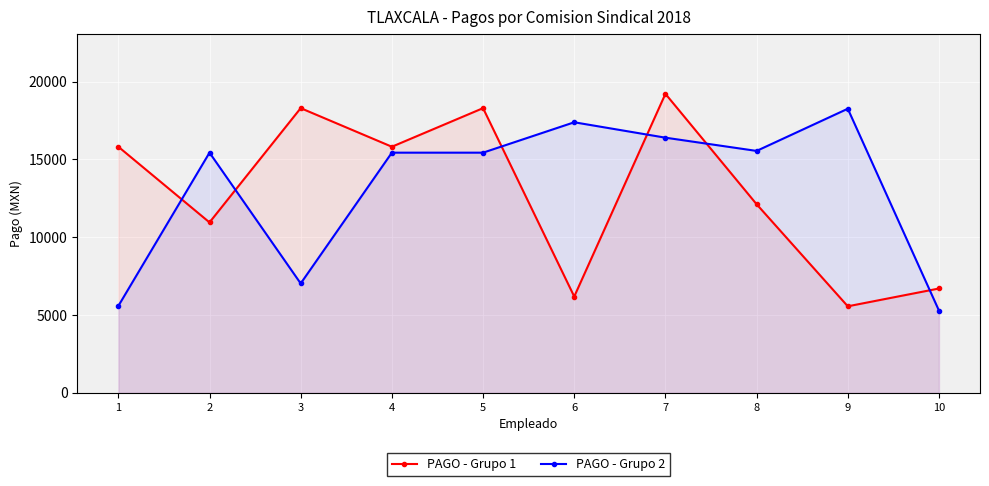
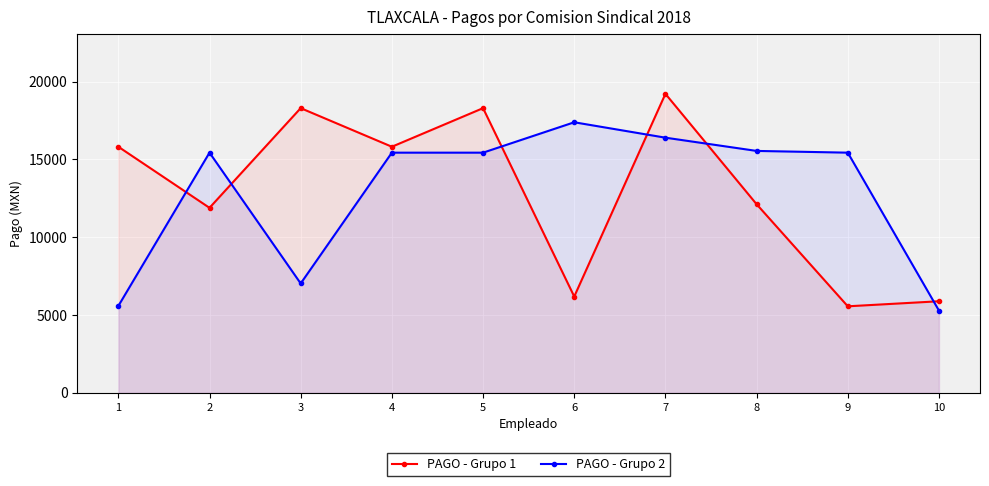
  {
    "PAGO - Grupo 1": {
      "1": 15800,
-     "2": 11000,
+     "2": 11900,
      "3": 18300,
      "4": 15800,
      "5": 18300,
      "6": 6200,
      "7": 19200,
      "8": 12100,
      "9": 5600,
-     "10": 6700
+     "10": 5900
    },
    "PAGO - Grupo 2": {
      "1": 5600,
      "2": 15400,
      "3": 7000,
      "4": 15400,
      "5": 15400,
      "6": 17400,
      "7": 16400,
      "8": 15500,
-     "9": 18300,
+     "9": 15400,
      "10": 5300
    }
  }
